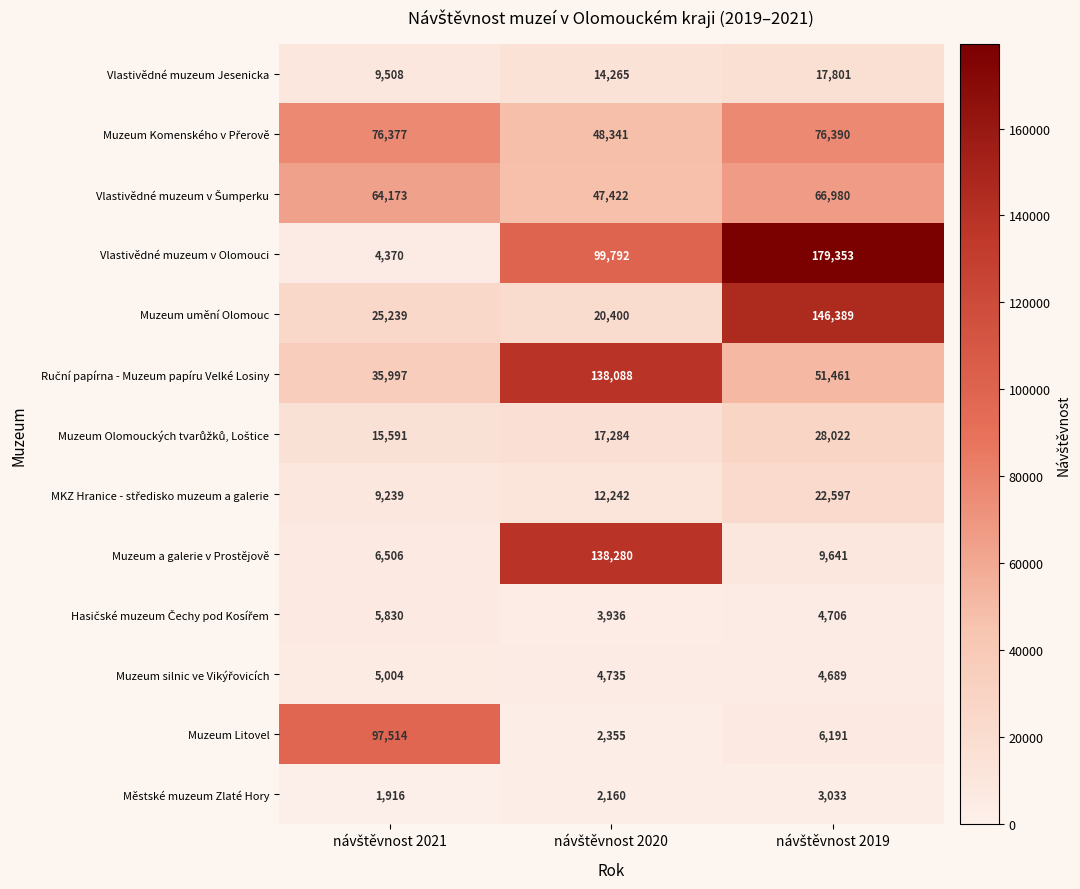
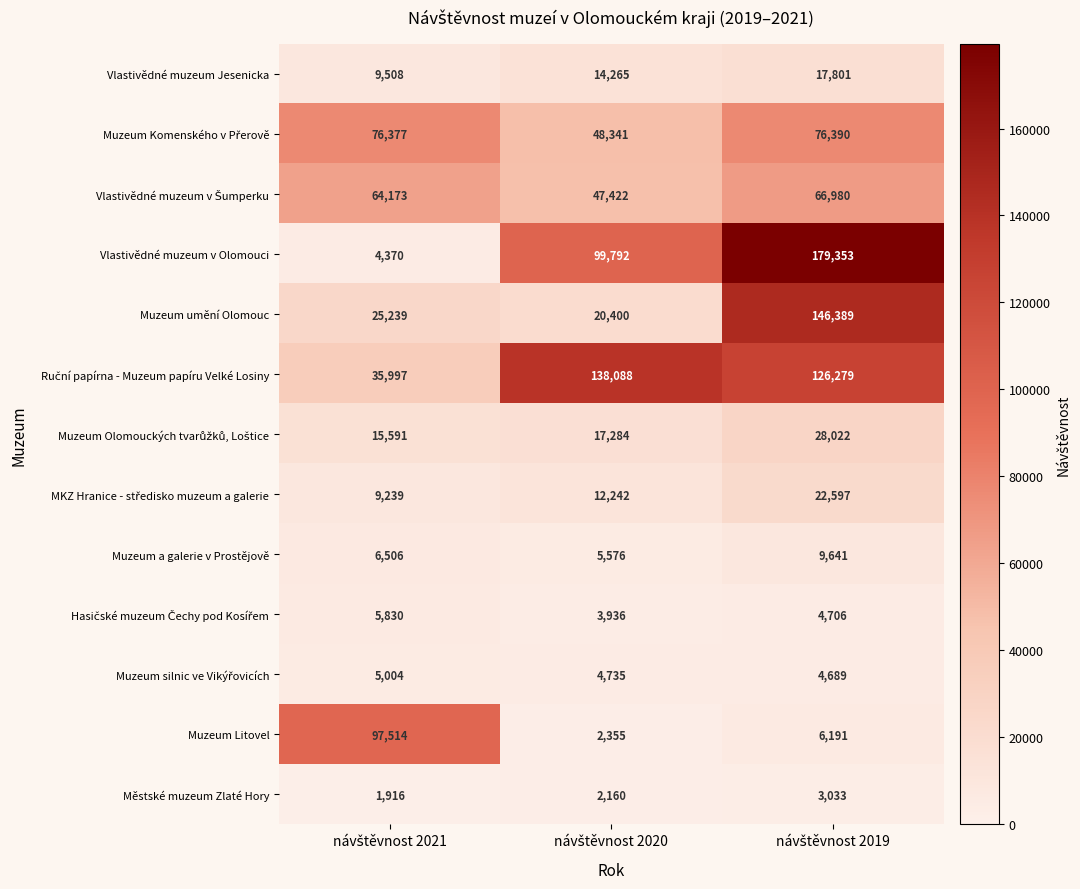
  {
    "Vlastivědné muzeum Jesenicka": {
      "návštěvnost 2021": "9,508",
      "návštěvnost 2020": "14,265",
      "návštěvnost 2019": "17,801"
    },
    "Muzeum Komenského v Přerově": {
      "návštěvnost 2021": "76,377",
      "návštěvnost 2020": "48,341",
      "návštěvnost 2019": "76,390"
    },
    "Vlastivědné muzeum v Šumperku": {
      "návštěvnost 2021": "64,173",
      "návštěvnost 2020": "47,422",
      "návštěvnost 2019": "66,980"
    },
    "Vlastivědné muzeum v Olomouci": {
      "návštěvnost 2021": "4,370",
      "návštěvnost 2020": "99,792",
      "návštěvnost 2019": "179,353"
    },
    "Muzeum umění Olomouc": {
      "návštěvnost 2021": "25,239",
      "návštěvnost 2020": "20,400",
      "návštěvnost 2019": "146,389"
    },
    "Ruční papírna - Muzeum papíru Velké Losiny": {
      "návštěvnost 2021": "35,997",
      "návštěvnost 2020": "138,088",
-     "návštěvnost 2019": "51,461"
+     "návštěvnost 2019": "126,279"
    },
    "Muzeum Olomouckých tvarůžků, Loštice": {
      "návštěvnost 2021": "15,591",
      "návštěvnost 2020": "17,284",
      "návštěvnost 2019": "28,022"
    },
    "MKZ Hranice - středisko muzeum a galerie": {
      "návštěvnost 2021": "9,239",
      "návštěvnost 2020": "12,242",
      "návštěvnost 2019": "22,597"
    },
    "Muzeum a galerie v Prostějově": {
      "návštěvnost 2021": "6,506",
-     "návštěvnost 2020": "138,280",
+     "návštěvnost 2020": "5,576",
      "návštěvnost 2019": "9,641"
    },
    "Hasičské muzeum Čechy pod Kosířem": {
      "návštěvnost 2021": "5,830",
      "návštěvnost 2020": "3,936",
      "návštěvnost 2019": "4,706"
    },
    "Muzeum silnic ve Vikýřovicích": {
      "návštěvnost 2021": "5,004",
      "návštěvnost 2020": "4,735",
      "návštěvnost 2019": "4,689"
    },
    "Muzeum Litovel": {
      "návštěvnost 2021": "97,514",
      "návštěvnost 2020": "2,355",
      "návštěvnost 2019": "6,191"
    },
    "Městské muzeum Zlaté Hory": {
      "návštěvnost 2021": "1,916",
      "návštěvnost 2020": "2,160",
      "návštěvnost 2019": "3,033"
    }
  }
